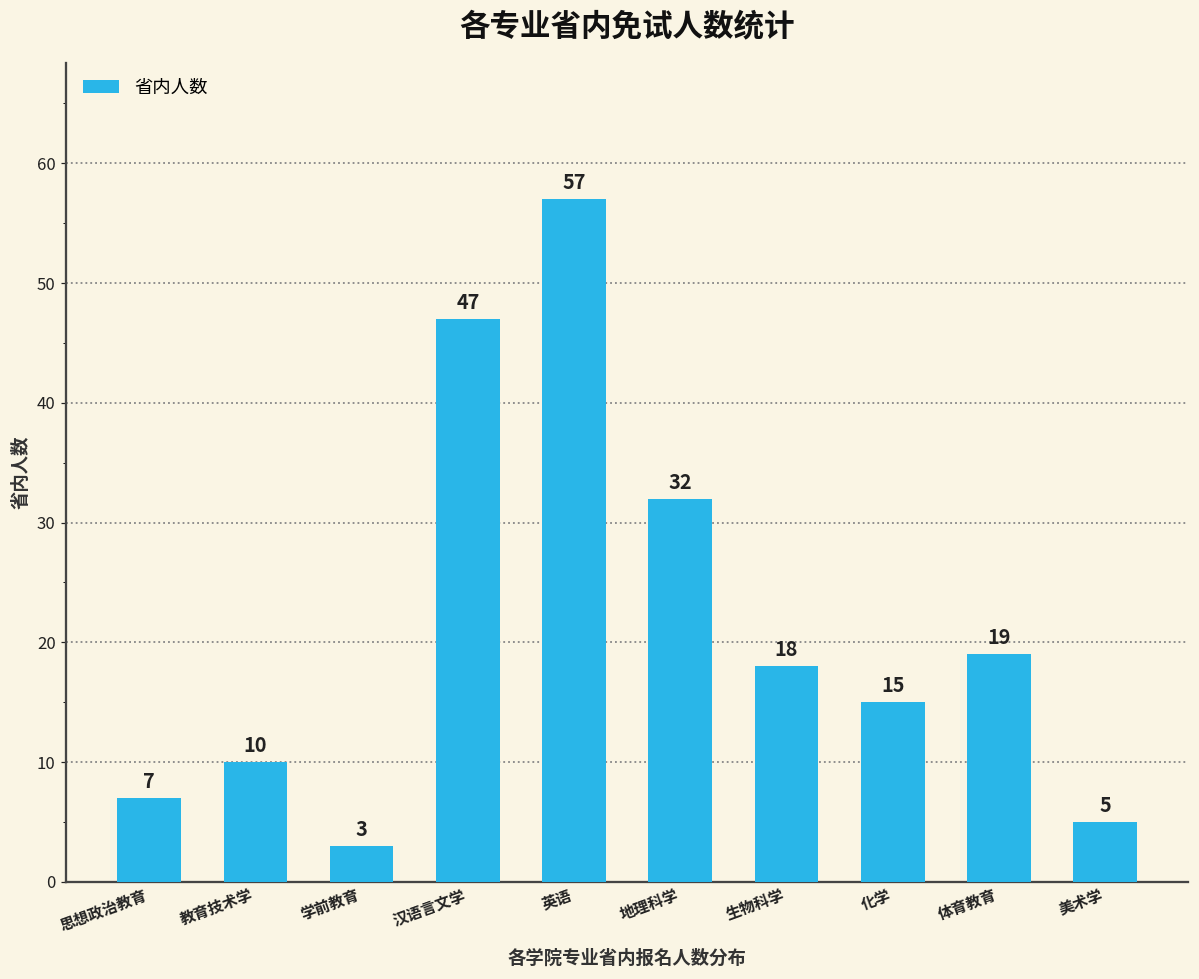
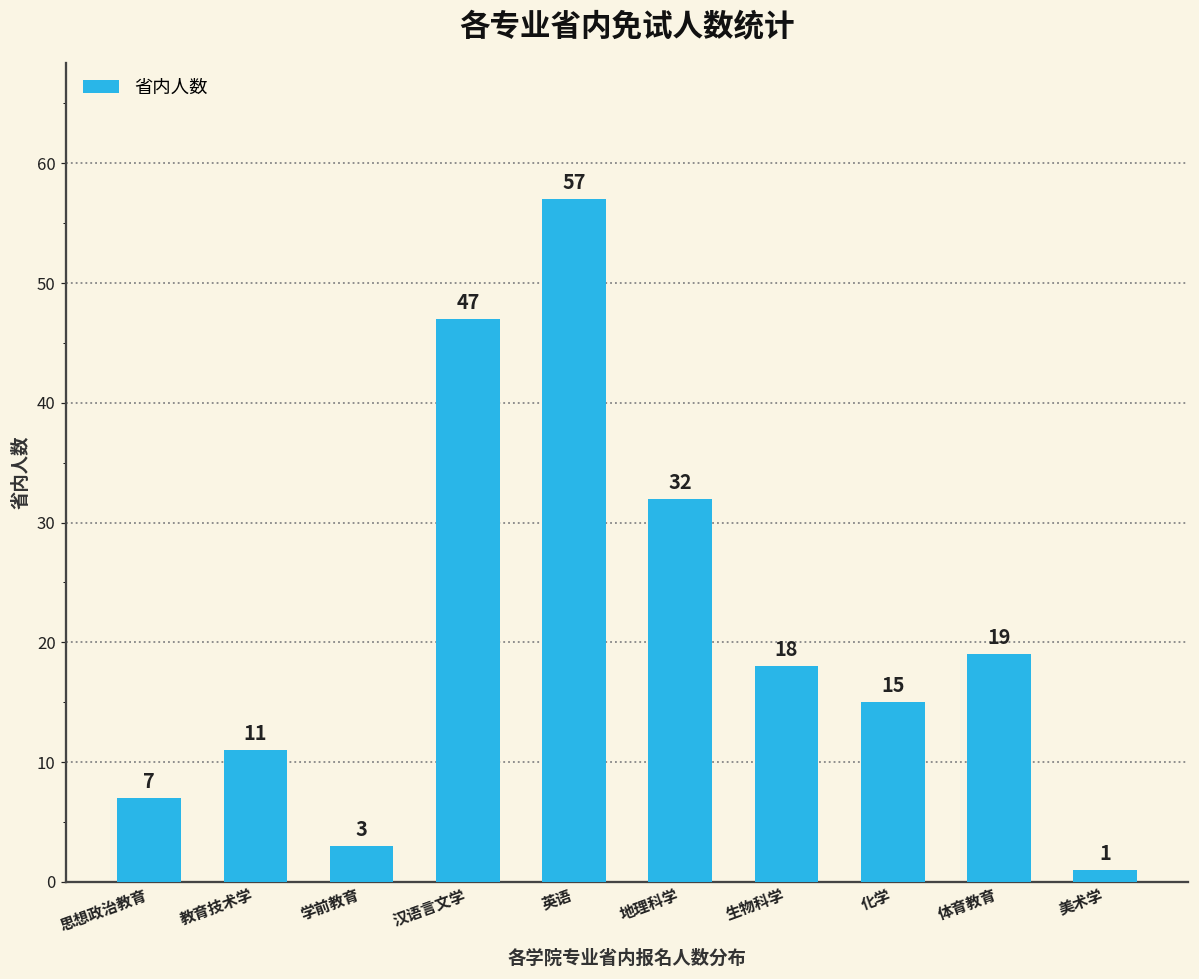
  {
    "思想政治教育": 7,
-   "教育技术学": 10,
+   "教育技术学": 11,
    "学前教育": 3,
    "汉语言文学": 47,
    "英语": 57,
    "地理科学": 32,
    "生物科学": 18,
    "化学": 15,
    "体育教育": 19,
-   "美术学": 5
+   "美术学": 1
  }
